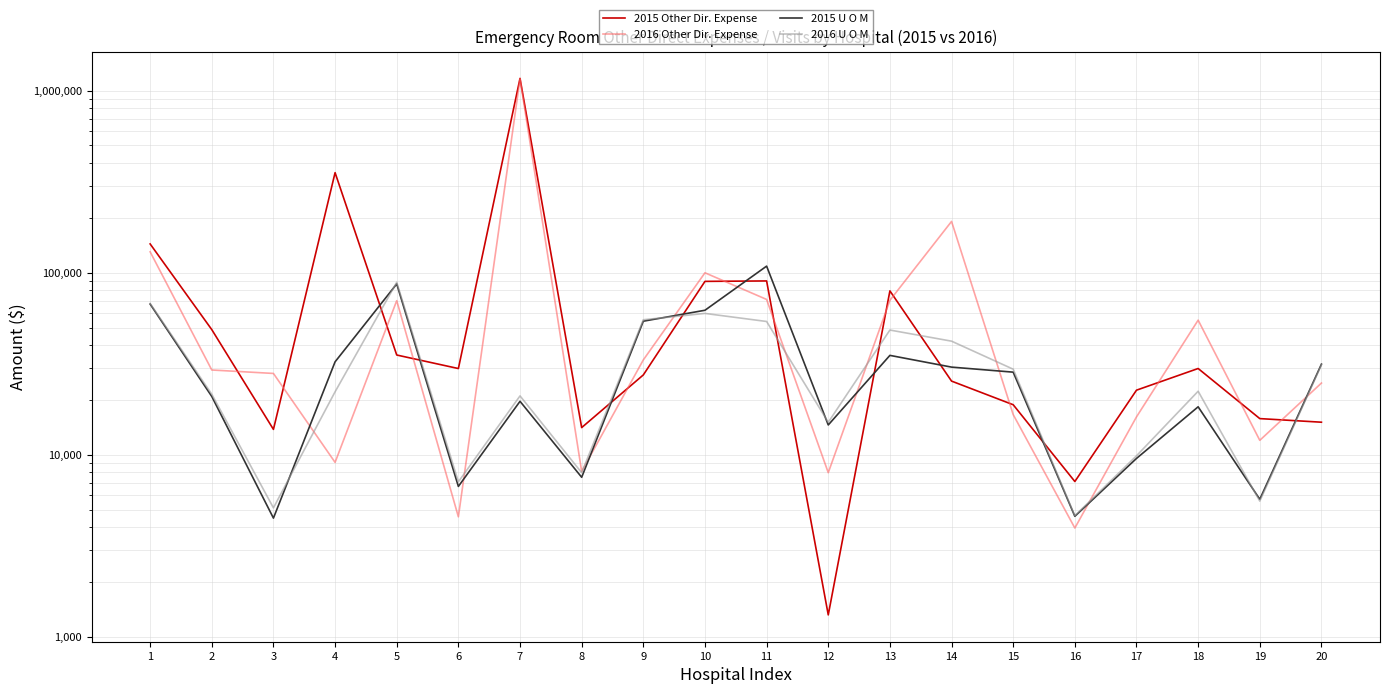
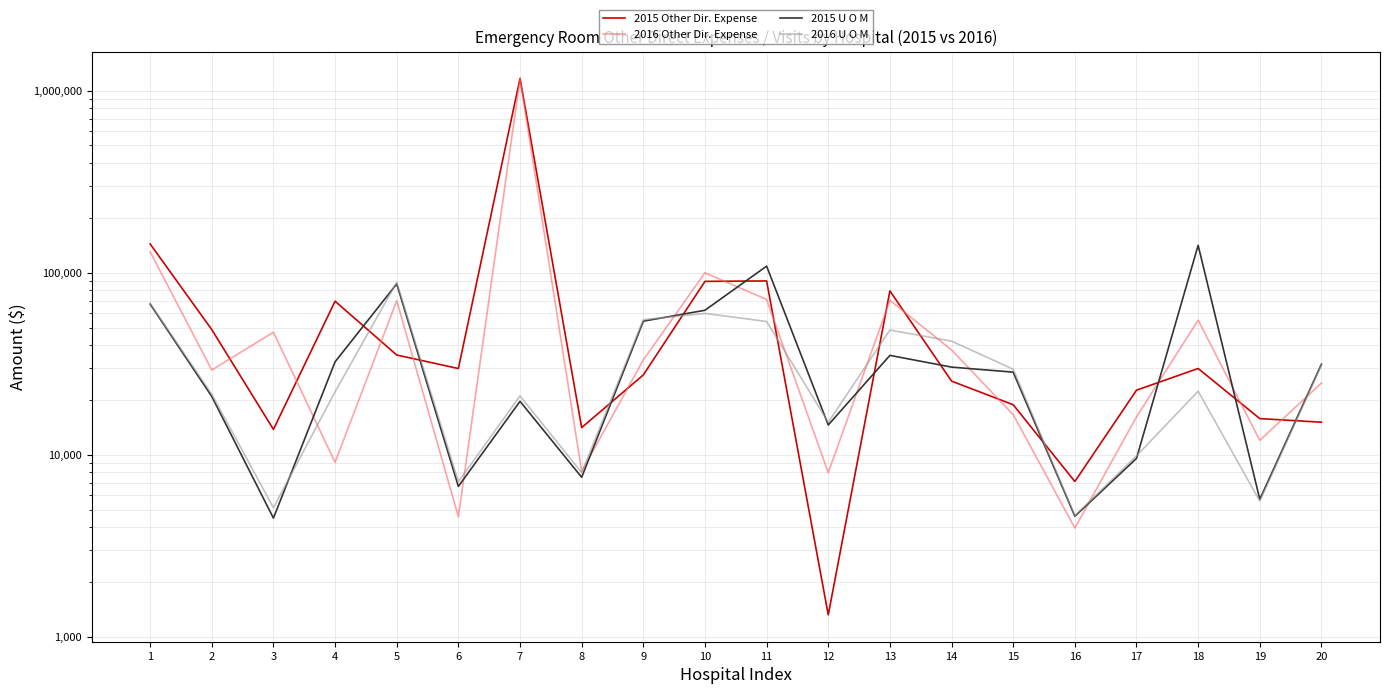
  {
    "2015 Other Dir. Expense": {
      "1": "140,000",
      "2": "49,000",
      "3": "14,000",
-     "4": "350,000",
+     "4": "70,000",
      "5": "35,000",
      "6": "30,000",
      "8": "14,000",
      "9": "27,000",
      "10": "90,000",
      "11": "90,000",
      "12": "1,300",
      "13": "80,000",
      "14": "25,000",
      "15": "19,000",
      "16": "7,100",
      "17": "23,000",
      "18": "30,000",
      "19": "16,000",
      "20": "15,000"
    },
    "2016 Other Dir. Expense": {
      "1": "130,000",
      "2": "29,000",
-     "3": "28,000",
+     "3": "47,000",
      "4": "9,000",
      "5": "70,000",
      "6": "4,600",
      "9": "33,000",
      "10": "100,000",
      "11": "71,000",
      "12": "8,000",
      "13": "71,000",
-     "14": "190,000",
+     "14": "38,000",
      "15": "17,000",
      "16": "4,000",
      "17": "16,000",
      "18": "55,000",
      "19": "12,000",
      "20": "25,000"
    },
    "2015 U O M": {
      "3": "4,500",
      "4": "32,000",
      "6": "6,700",
      "7": "20,000",
      "8": "7,500",
      "10": "62,000",
      "11": "110,000",
      "12": "15,000",
      "13": "35,000",
      "14": "30,000",
      "15": "28,000",
      "17": "10,000",
-     "18": "18,000"
+     "18": "140,000"
    },
    "2016 U O M": {
      "3": "5,100",
      "4": "22,000",
      "6": "7,100",
      "7": "21,000",
      "10": "60,000",
      "11": "54,000",
      "12": "15,000",
      "13": "48,000",
      "14": "42,000",
      "15": "30,000",
      "17": "10,000",
      "18": "22,000"
    }
  }
